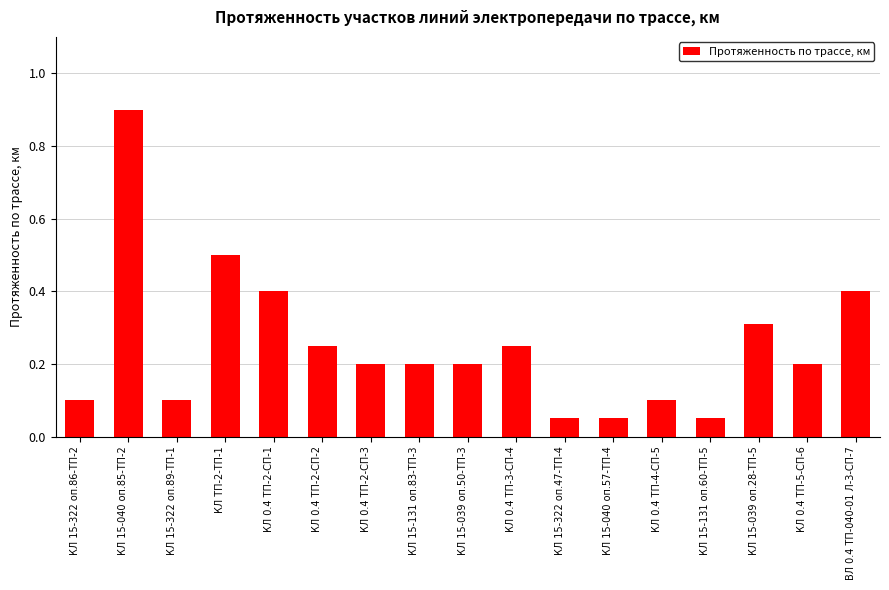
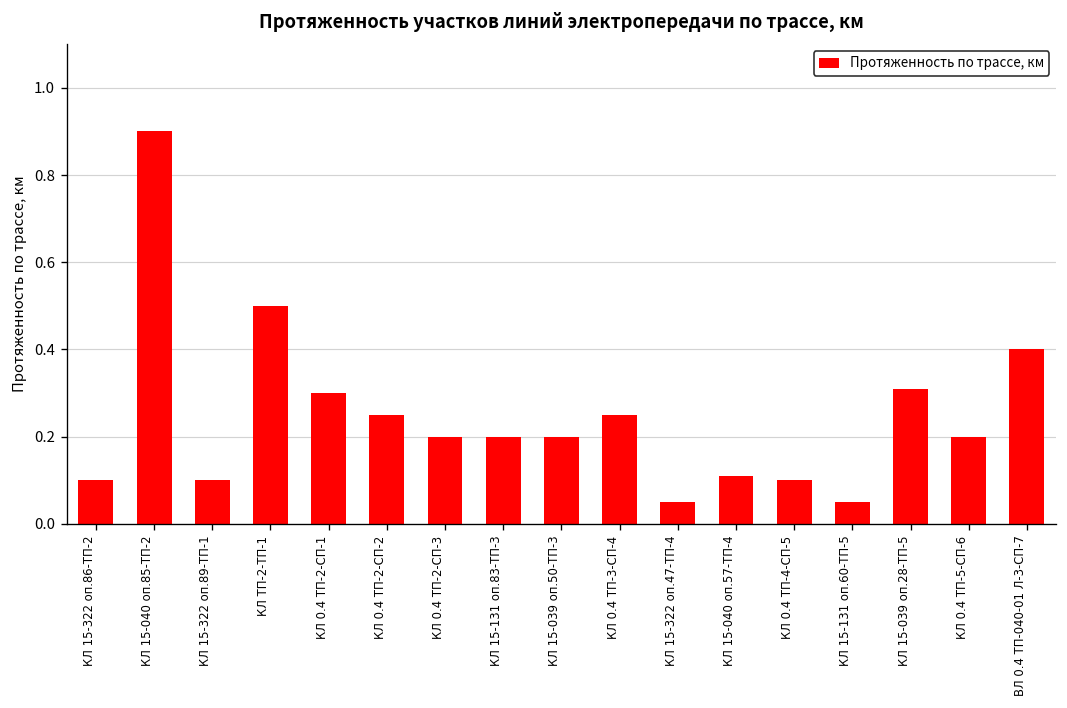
  {
    "КЛ 15-322 оп.86-ТП-2": 0.10,
    "КЛ 15-040 оп.85-ТП-2": 0.90,
    "КЛ 15-322 оп.89-ТП-1": 0.10,
    "КЛ ТП-2-ТП-1": 0.50,
-   "КЛ 0.4 ТП-2-СП-1": 0.4,
+   "КЛ 0.4 ТП-2-СП-1": 0.3,
    "КЛ 0.4 ТП-2-СП-2": 0.25,
    "КЛ 0.4 ТП-2-СП-3": 0.20,
    "КЛ 15-131 оп.83-ТП-3": 0.20,
    "КЛ 15-039 оп.50-ТП-3": 0.20,
    "КЛ 0.4 ТП-3-СП-4": 0.25,
    "КЛ 15-322 оп.47-ТП-4": 0.05,
-   "КЛ 15-040 оп.57-ТП-4": 0.05,
+   "КЛ 15-040 оп.57-ТП-4": 0.11,
    "КЛ 0.4 ТП-4-СП-5": 0.10,
    "КЛ 15-131 оп.60-ТП-5": 0.05,
    "КЛ 15-039 оп.28-ТП-5": 0.31,
    "КЛ 0.4 ТП-5-СП-6": 0.20,
    "ВЛ 0.4 ТП-040-01 Л-3-СП-7": 0.40
  }
